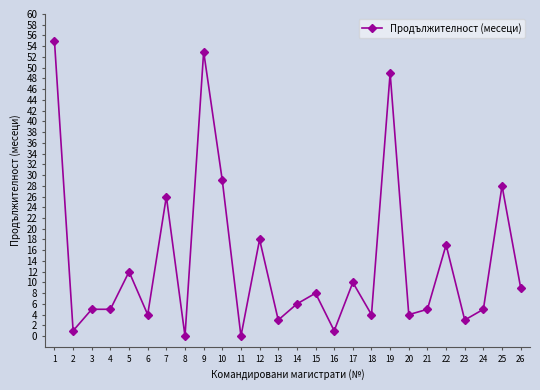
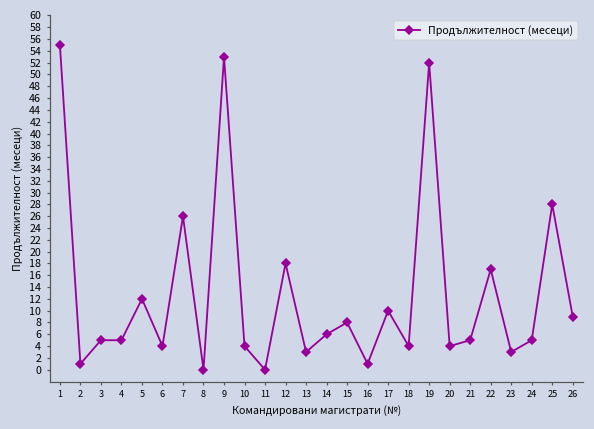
  {
    "1": 55,
    "2": 1,
    "3": 5,
    "4": 5,
    "5": 12,
    "6": 4,
    "7": 26,
    "8": 0,
    "9": 53,
-   "10": 29,
+   "10": 4,
    "11": 0,
    "12": 18,
    "13": 3,
    "14": 6,
    "15": 8,
    "16": 1,
    "17": 10,
    "18": 4,
-   "19": 49,
+   "19": 52,
    "20": 4,
    "21": 5,
    "22": 17,
    "23": 3,
    "24": 5,
    "25": 28,
    "26": 9
  }
